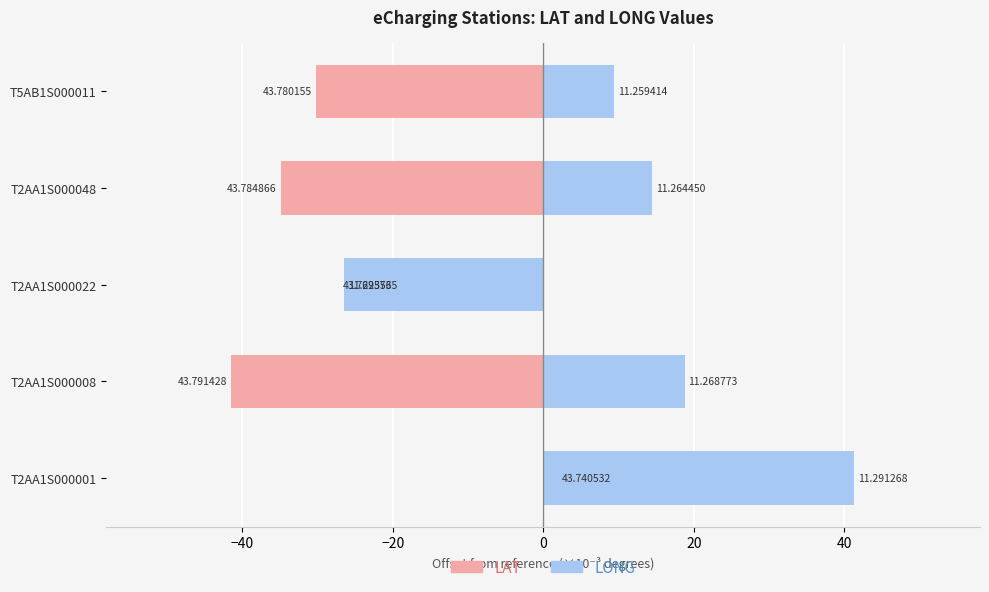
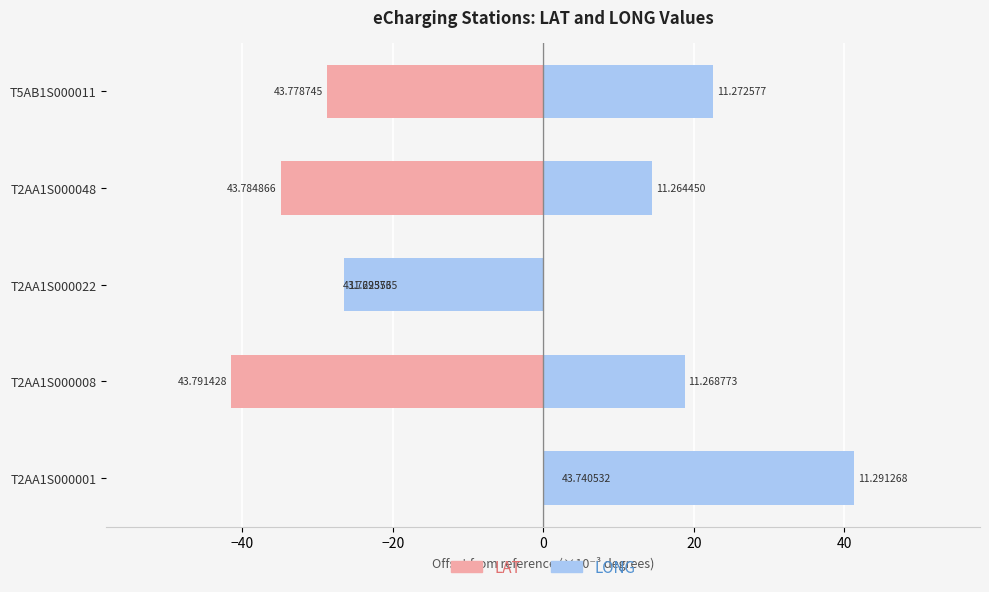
  {
    "LAT": {
-     "T5AB1S000011": 43.780155
+     "T5AB1S000011": 43.778745
    },
    "LONG": {
-     "T5AB1S000011": 11.259414
+     "T5AB1S000011": 11.272577
    }
  }
